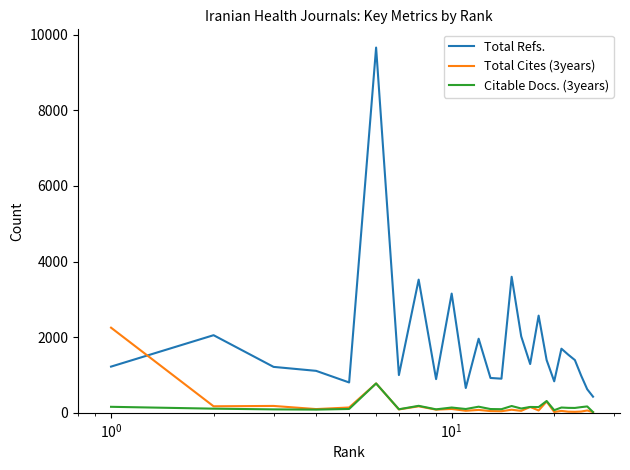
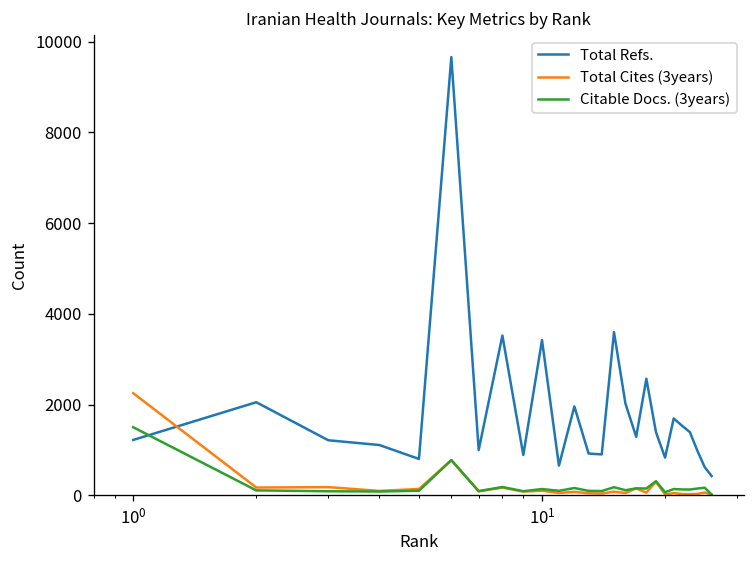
  {
    "Total Refs.": {
      "10^0": 1200,
-     "10^1": 3200
+     "10^1": 3400
    },
    "Total Cites (3years)": {
      "10^0": 2300
    },
    "Citable Docs. (3years)": {
-     "10^0": 200
+     "10^0": 1500
    }
  }
